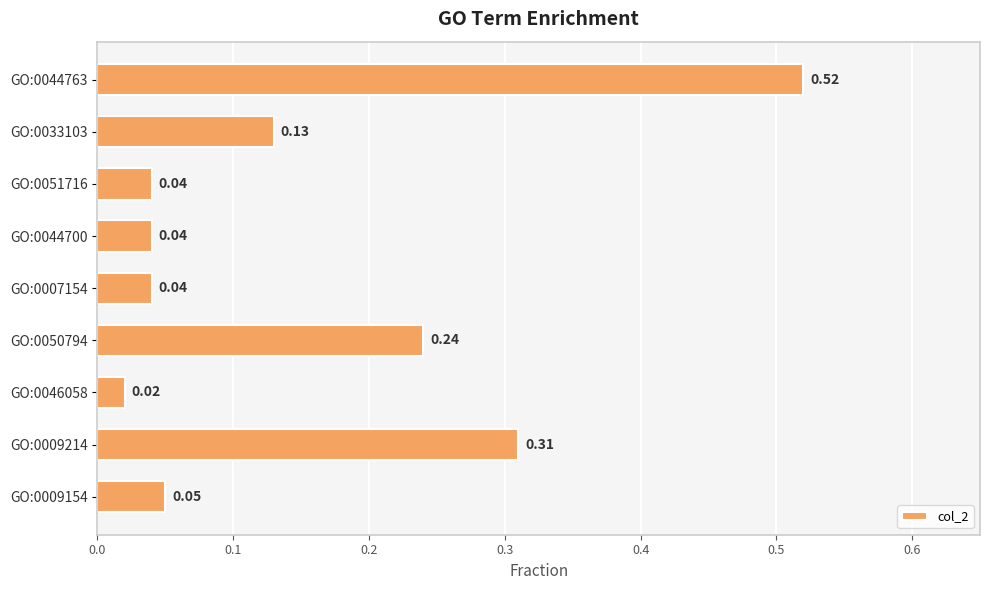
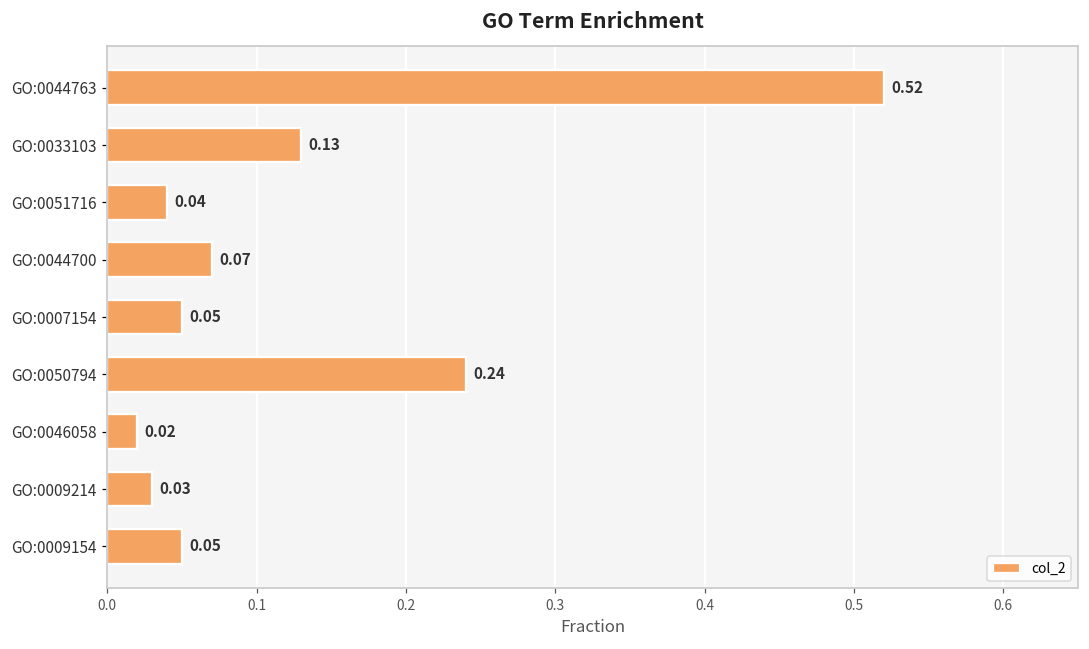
  {
    "GO:0044763": 0.52,
    "GO:0033103": 0.13,
    "GO:0051716": 0.04,
-   "GO:0044700": 0.04,
-   "GO:0007154": 0.04,
+   "GO:0044700": 0.07,
+   "GO:0007154": 0.05,
    "GO:0050794": 0.24,
    "GO:0046058": 0.02,
-   "GO:0009214": 0.31,
+   "GO:0009214": 0.03,
    "GO:0009154": 0.05
  }
